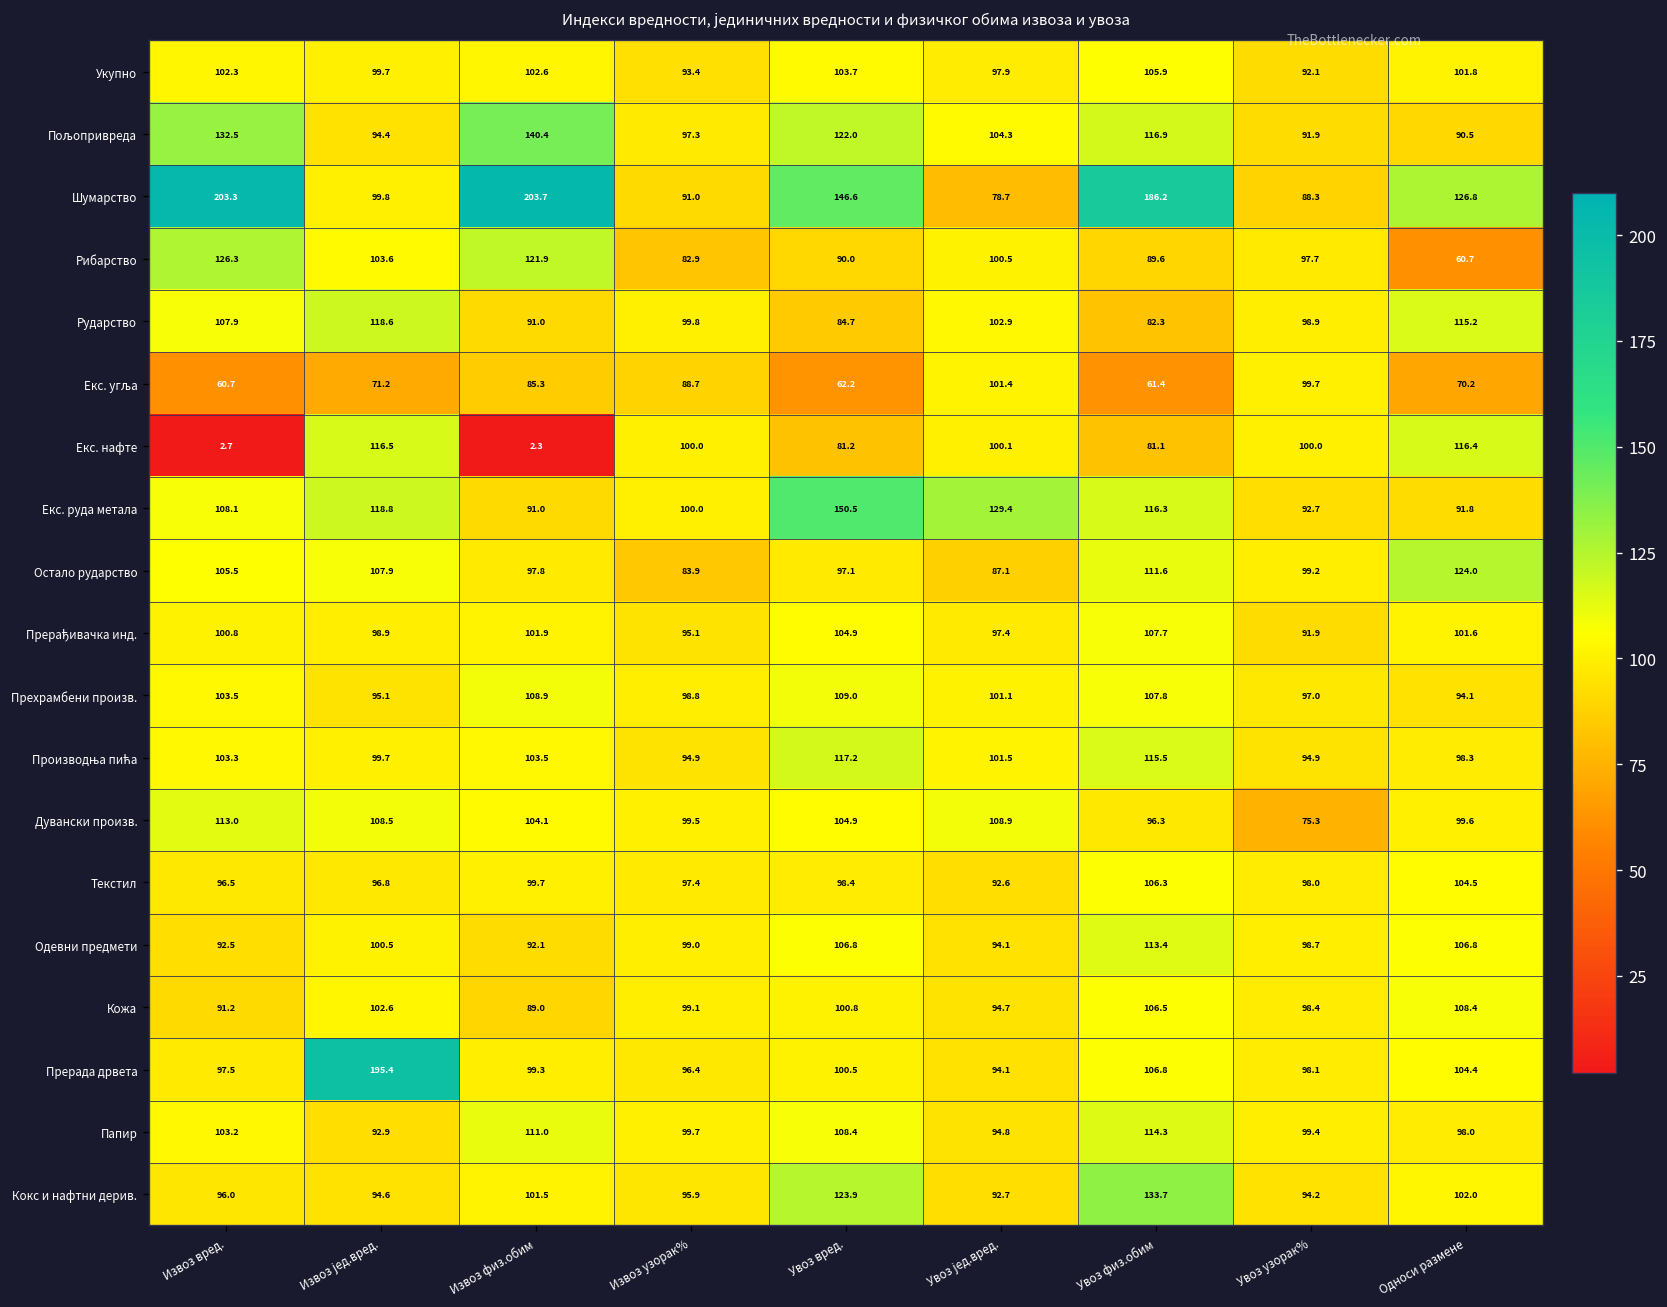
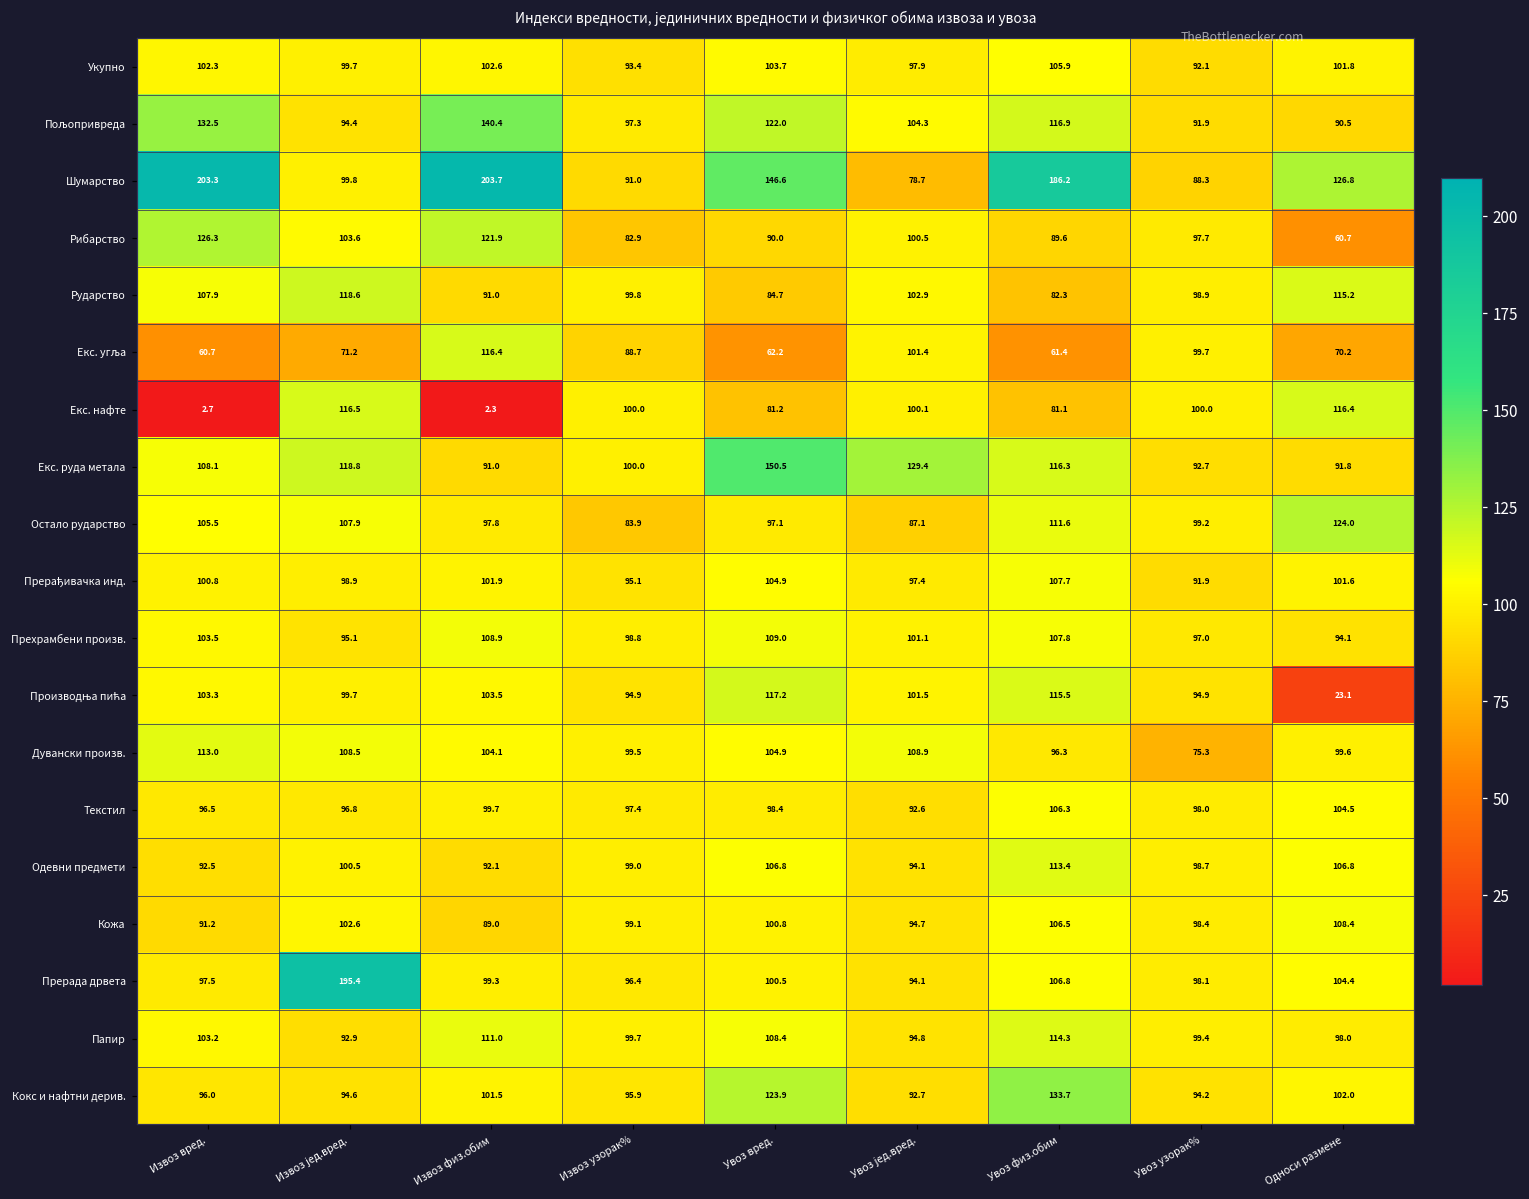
  {
    "Укупно": {
      "Извоз вред.": 102.3,
      "Извоз јед.вред.": 99.7,
      "Извоз физ.обим": 102.6,
      "Извоз узорак%": 93.4,
      "Увоз вред.": 103.7,
      "Увоз јед.вред.": 97.9,
      "Увоз физ.обим": 105.9,
      "Увоз узорак%": 92.1,
      "Односи размене": 101.8
    },
    "Пољопривреда": {
      "Извоз вред.": 132.5,
      "Извоз јед.вред.": 94.4,
      "Извоз физ.обим": 140.4,
      "Извоз узорак%": 97.3,
      "Увоз вред.": 122.0,
      "Увоз јед.вред.": 104.3,
      "Увоз физ.обим": 116.9,
      "Увоз узорак%": 91.9,
      "Односи размене": 90.5
    },
    "Шумарство": {
      "Извоз вред.": 203.3,
      "Извоз јед.вред.": 99.8,
      "Извоз физ.обим": 203.7,
      "Извоз узорак%": 91.0,
      "Увоз вред.": 146.6,
      "Увоз јед.вред.": 78.7,
      "Увоз физ.обим": 186.2,
      "Увоз узорак%": 88.3,
      "Односи размене": 126.8
    },
    "Рибарство": {
      "Извоз вред.": 126.3,
      "Извоз јед.вред.": 103.6,
      "Извоз физ.обим": 121.9,
      "Извоз узорак%": 82.9,
      "Увоз вред.": 90.0,
      "Увоз јед.вред.": 100.5,
      "Увоз физ.обим": 89.6,
      "Увоз узорак%": 97.7,
      "Односи размене": 60.7
    },
    "Рударство": {
      "Извоз вред.": 107.9,
      "Извоз јед.вред.": 118.6,
      "Извоз физ.обим": 91.0,
      "Извоз узорак%": 99.8,
      "Увоз вред.": 84.7,
      "Увоз јед.вред.": 102.9,
      "Увоз физ.обим": 82.3,
      "Увоз узорак%": 98.9,
      "Односи размене": 115.2
    },
    "Екс. угља": {
      "Извоз вред.": 60.7,
      "Извоз јед.вред.": 71.2,
-     "Извоз физ.обим": 85.3,
+     "Извоз физ.обим": 116.4,
      "Извоз узорак%": 88.7,
      "Увоз вред.": 62.2,
      "Увоз јед.вред.": 101.4,
      "Увоз физ.обим": 61.4,
      "Увоз узорак%": 99.7,
      "Односи размене": 70.2
    },
    "Екс. нафте": {
      "Извоз вред.": 2.7,
      "Извоз јед.вред.": 116.5,
      "Извоз физ.обим": 2.3,
      "Извоз узорак%": 100.0,
      "Увоз вред.": 81.2,
      "Увоз јед.вред.": 100.1,
      "Увоз физ.обим": 81.1,
      "Увоз узорак%": 100.0,
      "Односи размене": 116.4
    },
    "Екс. руда метала": {
      "Извоз вред.": 108.1,
      "Извоз јед.вред.": 118.8,
      "Извоз физ.обим": 91.0,
      "Извоз узорак%": 100.0,
      "Увоз вред.": 150.5,
      "Увоз јед.вред.": 129.4,
      "Увоз физ.обим": 116.3,
      "Увоз узорак%": 92.7,
      "Односи размене": 91.8
    },
    "Остало рударство": {
      "Извоз вред.": 105.5,
      "Извоз јед.вред.": 107.9,
      "Извоз физ.обим": 97.8,
      "Извоз узорак%": 83.9,
      "Увоз вред.": 97.1,
      "Увоз јед.вред.": 87.1,
      "Увоз физ.обим": 111.6,
      "Увоз узорак%": 99.2,
      "Односи размене": 124.0
    },
    "Прерађивачка инд.": {
      "Извоз вред.": 100.8,
      "Извоз јед.вред.": 98.9,
      "Извоз физ.обим": 101.9,
      "Извоз узорак%": 95.1,
      "Увоз вред.": 104.9,
      "Увоз јед.вред.": 97.4,
      "Увоз физ.обим": 107.7,
      "Увоз узорак%": 91.9,
      "Односи размене": 101.6
    },
    "Прехрамбени произв.": {
      "Извоз вред.": 103.5,
      "Извоз јед.вред.": 95.1,
      "Извоз физ.обим": 108.9,
      "Извоз узорак%": 98.8,
      "Увоз вред.": 109.0,
      "Увоз јед.вред.": 101.1,
      "Увоз физ.обим": 107.8,
      "Увоз узорак%": 97.0,
      "Односи размене": 94.1
    },
    "Производња пића": {
      "Извоз вред.": 103.3,
      "Извоз јед.вред.": 99.7,
      "Извоз физ.обим": 103.5,
      "Извоз узорак%": 94.9,
      "Увоз вред.": 117.2,
      "Увоз јед.вред.": 101.5,
      "Увоз физ.обим": 115.5,
      "Увоз узорак%": 94.9,
-     "Односи размене": 98.3
+     "Односи размене": 23.1
    },
    "Дувански произв.": {
      "Извоз вред.": 113.0,
      "Извоз јед.вред.": 108.5,
      "Извоз физ.обим": 104.1,
      "Извоз узорак%": 99.5,
      "Увоз вред.": 104.9,
      "Увоз јед.вред.": 108.9,
      "Увоз физ.обим": 96.3,
      "Увоз узорак%": 75.3,
      "Односи размене": 99.6
    },
    "Текстил": {
      "Извоз вред.": 96.5,
      "Извоз јед.вред.": 96.8,
      "Извоз физ.обим": 99.7,
      "Извоз узорак%": 97.4,
      "Увоз вред.": 98.4,
      "Увоз јед.вред.": 92.6,
      "Увоз физ.обим": 106.3,
      "Увоз узорак%": 98.0,
      "Односи размене": 104.5
    },
    "Одевни предмети": {
      "Извоз вред.": 92.5,
      "Извоз јед.вред.": 100.5,
      "Извоз физ.обим": 92.1,
      "Извоз узорак%": 99.0,
      "Увоз вред.": 106.8,
      "Увоз јед.вред.": 94.1,
      "Увоз физ.обим": 113.4,
      "Увоз узорак%": 98.7,
      "Односи размене": 106.8
    },
    "Кожа": {
      "Извоз вред.": 91.2,
      "Извоз јед.вред.": 102.6,
      "Извоз физ.обим": 89.0,
      "Извоз узорак%": 99.1,
      "Увоз вред.": 100.8,
      "Увоз јед.вред.": 94.7,
      "Увоз физ.обим": 106.5,
      "Увоз узорак%": 98.4,
      "Односи размене": 108.4
    },
    "Прерада дрвета": {
      "Извоз вред.": 97.5,
      "Извоз јед.вред.": 195.4,
      "Извоз физ.обим": 99.3,
      "Извоз узорак%": 96.4,
      "Увоз вред.": 100.5,
      "Увоз јед.вред.": 94.1,
      "Увоз физ.обим": 106.8,
      "Увоз узорак%": 98.1,
      "Односи размене": 104.4
    },
    "Папир": {
      "Извоз вред.": 103.2,
      "Извоз јед.вред.": 92.9,
      "Извоз физ.обим": 111.0,
      "Извоз узорак%": 99.7,
      "Увоз вред.": 108.4,
      "Увоз јед.вред.": 94.8,
      "Увоз физ.обим": 114.3,
      "Увоз узорак%": 99.4,
      "Односи размене": 98.0
    },
    "Кокс и нафтни дерив.": {
      "Извоз вред.": 96.0,
      "Извоз јед.вред.": 94.6,
      "Извоз физ.обим": 101.5,
      "Извоз узорак%": 95.9,
      "Увоз вред.": 123.9,
      "Увоз јед.вред.": 92.7,
      "Увоз физ.обим": 133.7,
      "Увоз узорак%": 94.2,
      "Односи размене": 102.0
    }
  }
